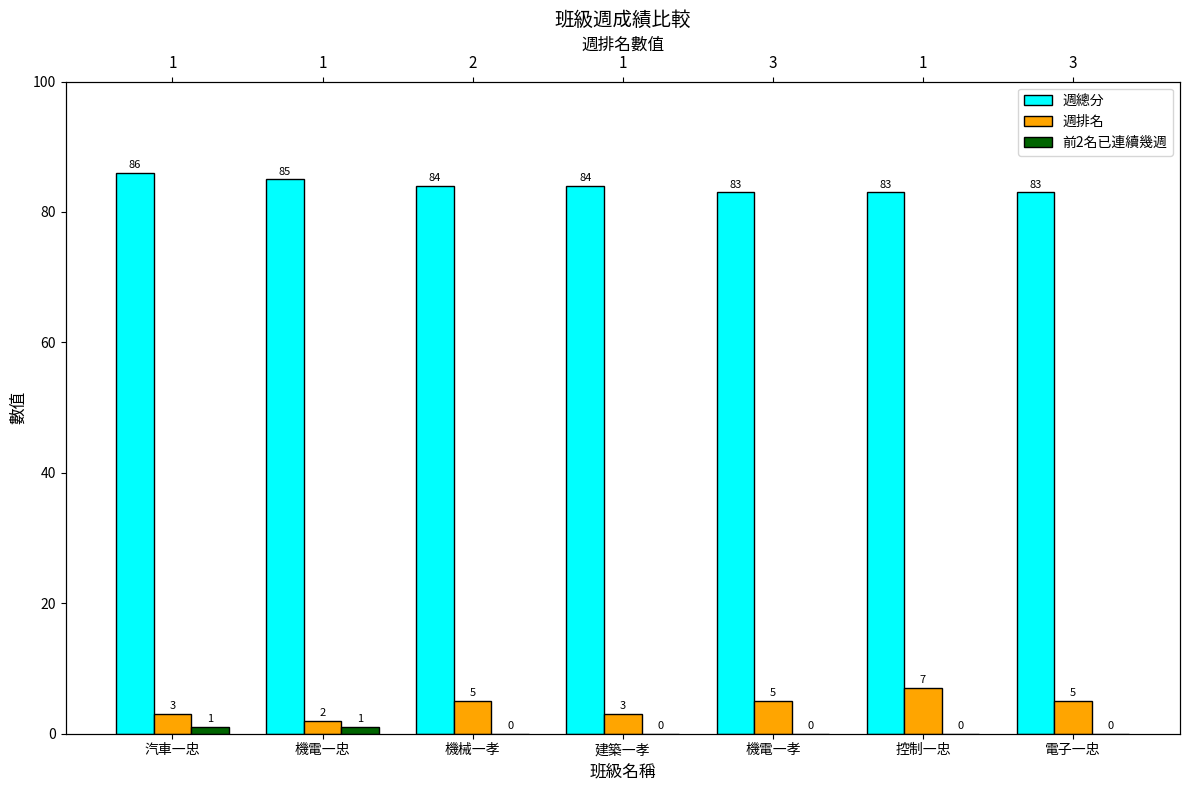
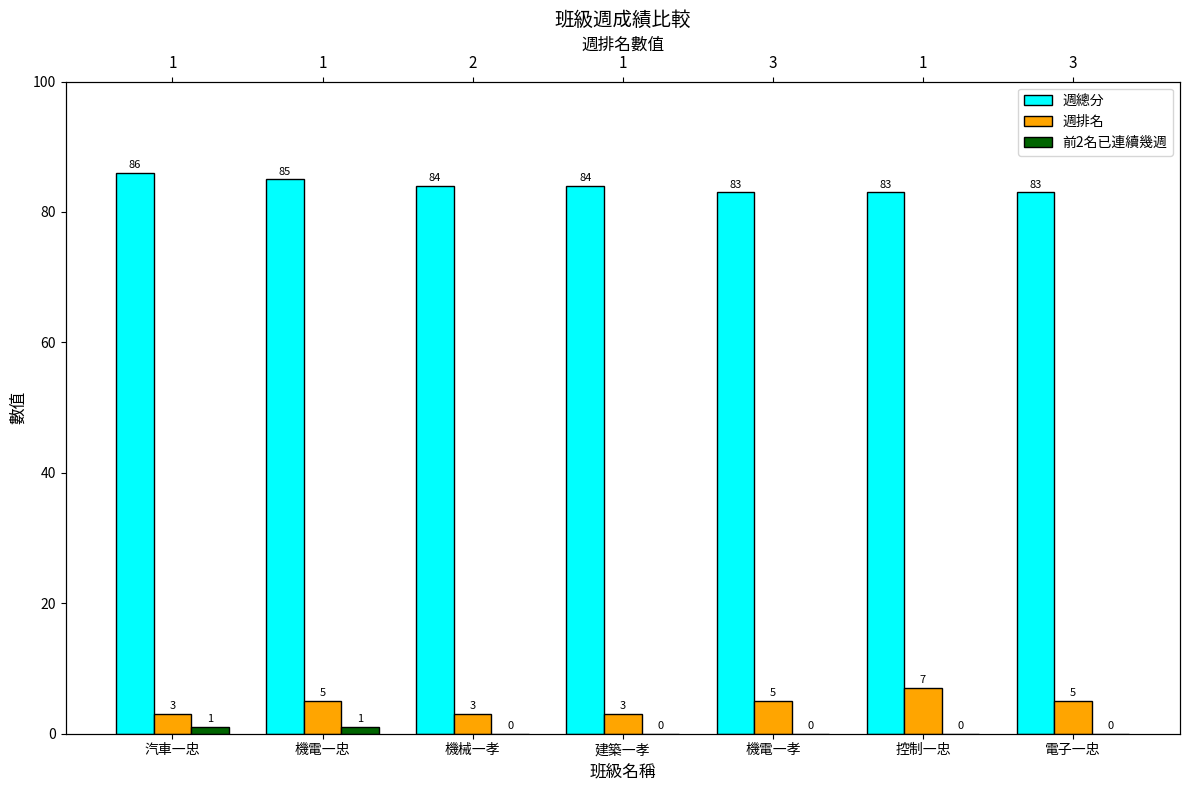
  {
    "週排名": {
      "汽車一忠": 3,
-     "機電一忠": 2,
-     "機械一孝": 5,
+     "機電一忠": 5,
+     "機械一孝": 3,
      "建築一孝": 3,
      "機電一孝": 5,
      "控制一忠": 7,
      "電子一忠": 5
    }
  }
